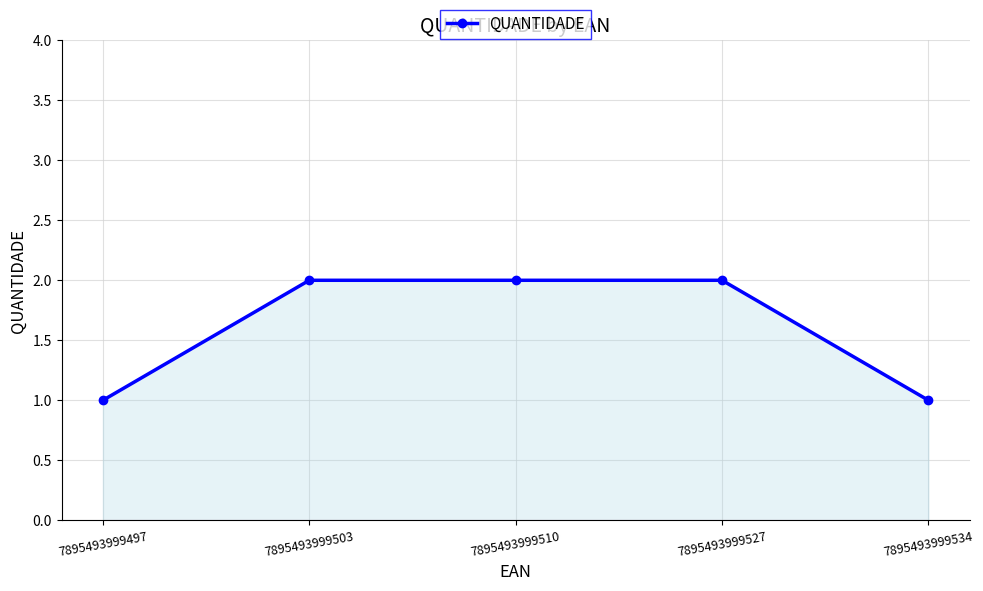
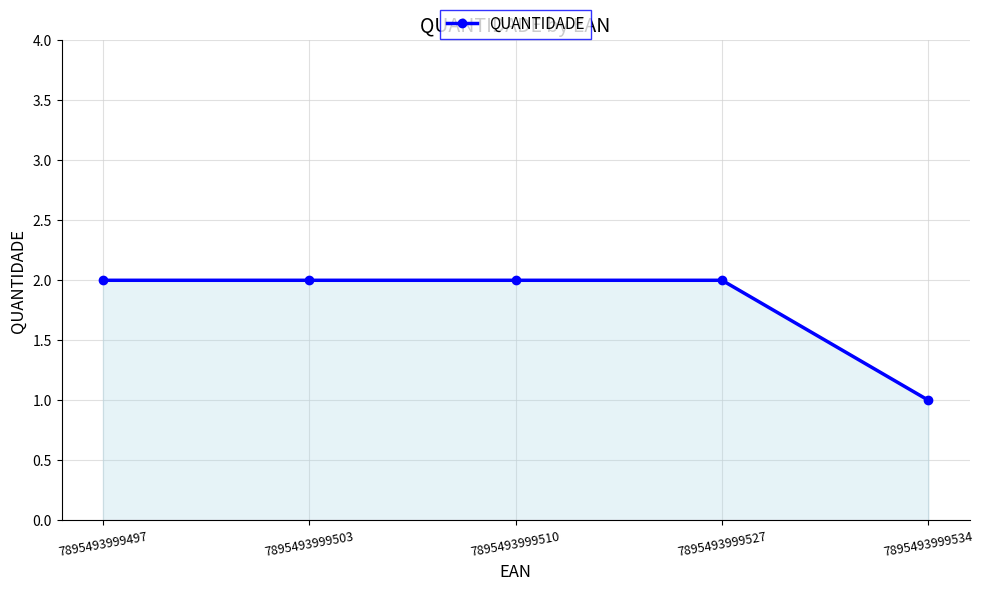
  {
    "QUANTIDADE": {
-     "7895493999497": 1,
+     "7895493999497": 2,
      "7895493999503": 2,
      "7895493999510": 2,
      "7895493999527": 2,
      "7895493999534": 1
    }
  }
